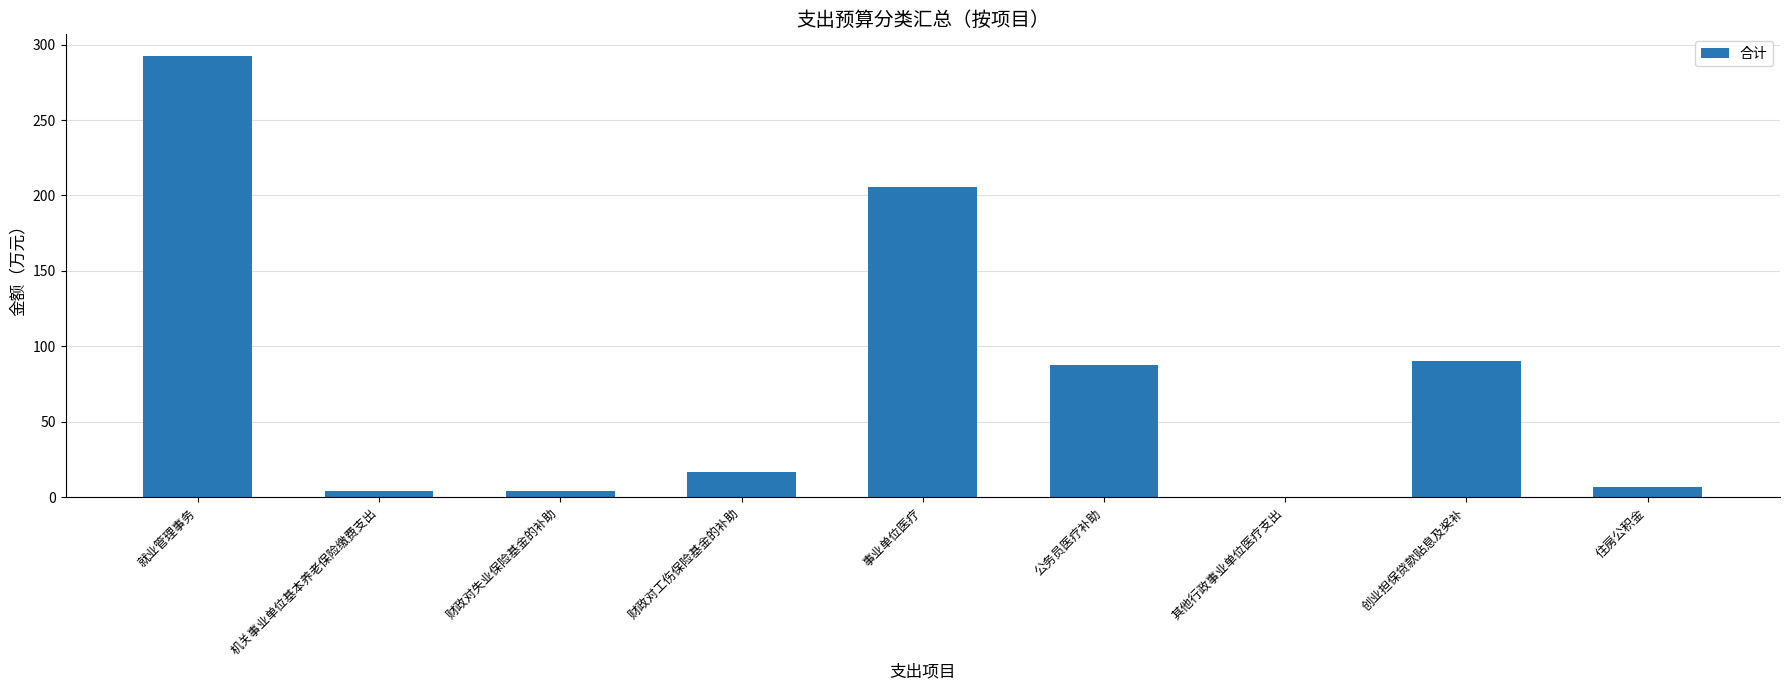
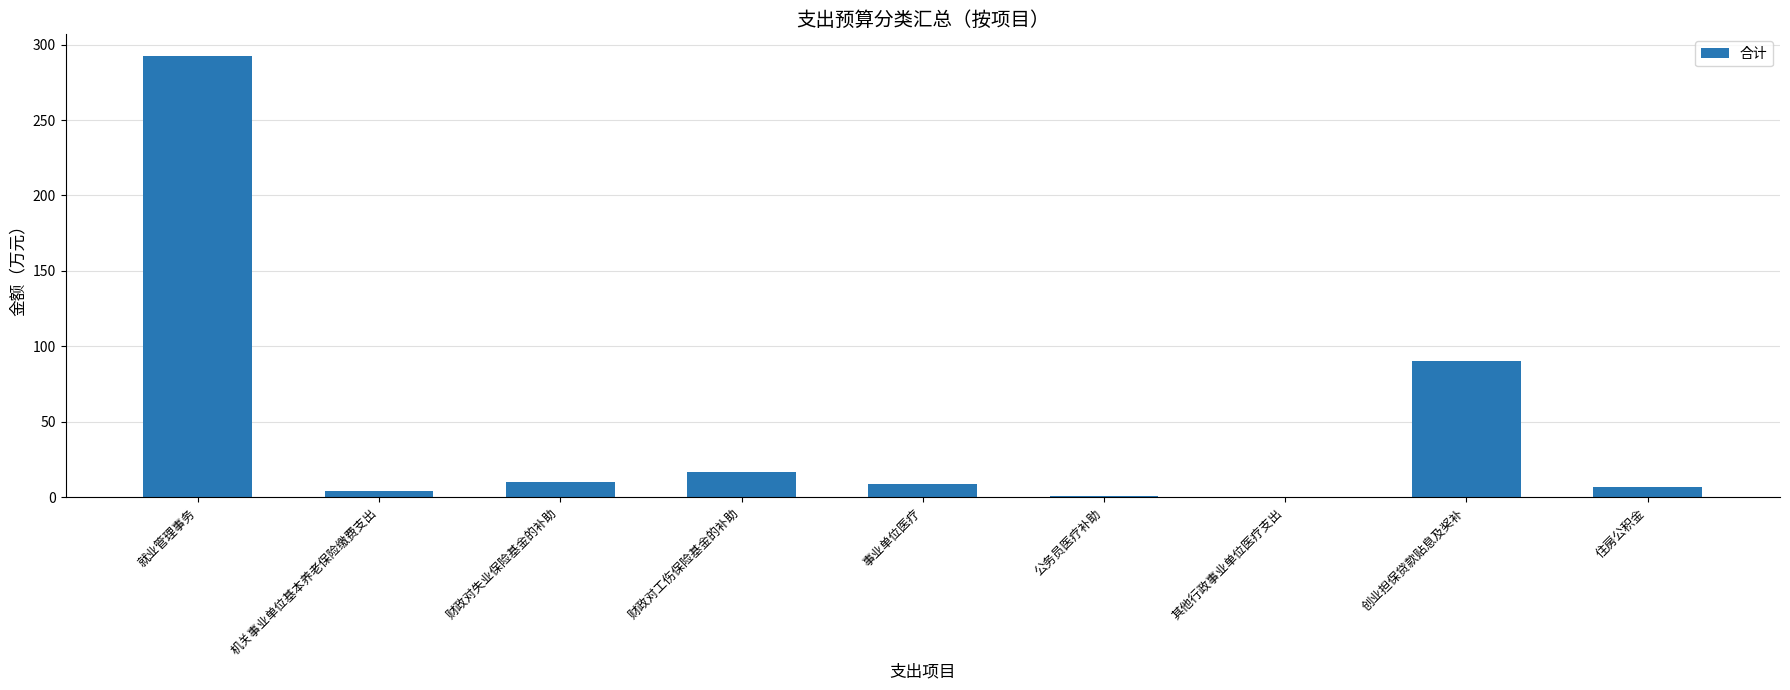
  {
    "就业管理事务": 292,
    "机关事业单位基本养老保险缴费支出": 4,
-   "财政对失业保险基金的补助": 4,
+   "财政对失业保险基金的补助": 10,
    "财政对工伤保险基金的补助": 16,
-   "事业单位医疗": 206,
-   "公务员医疗补助": 88,
+   "事业单位医疗": 9,
+   "公务员医疗补助": 1,
    "创业担保贷款贴息及奖补": 90,
    "住房公积金": 7
  }
